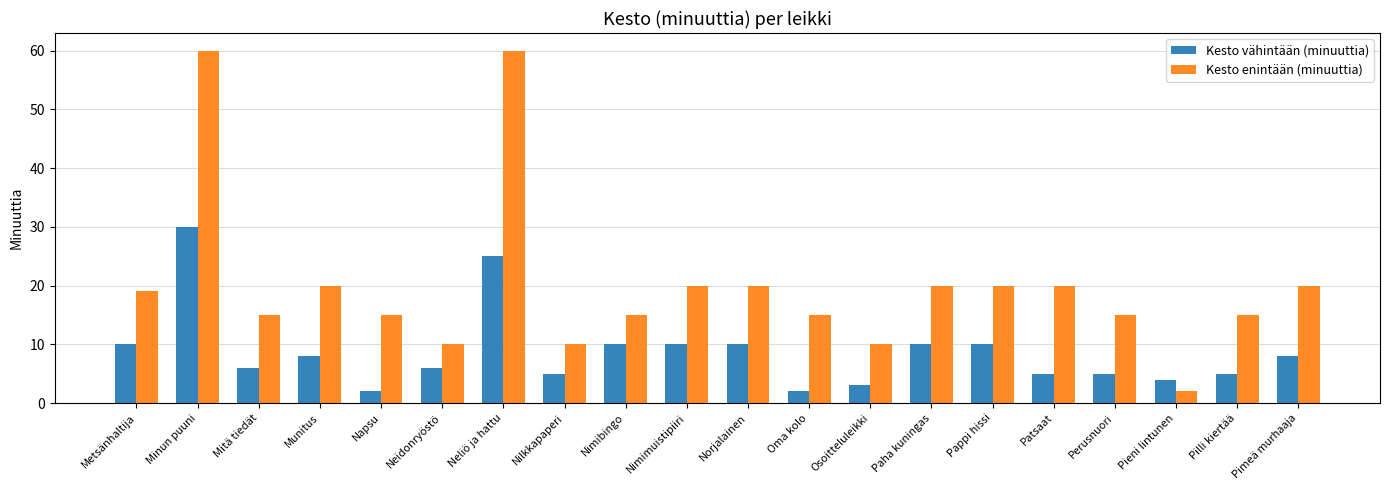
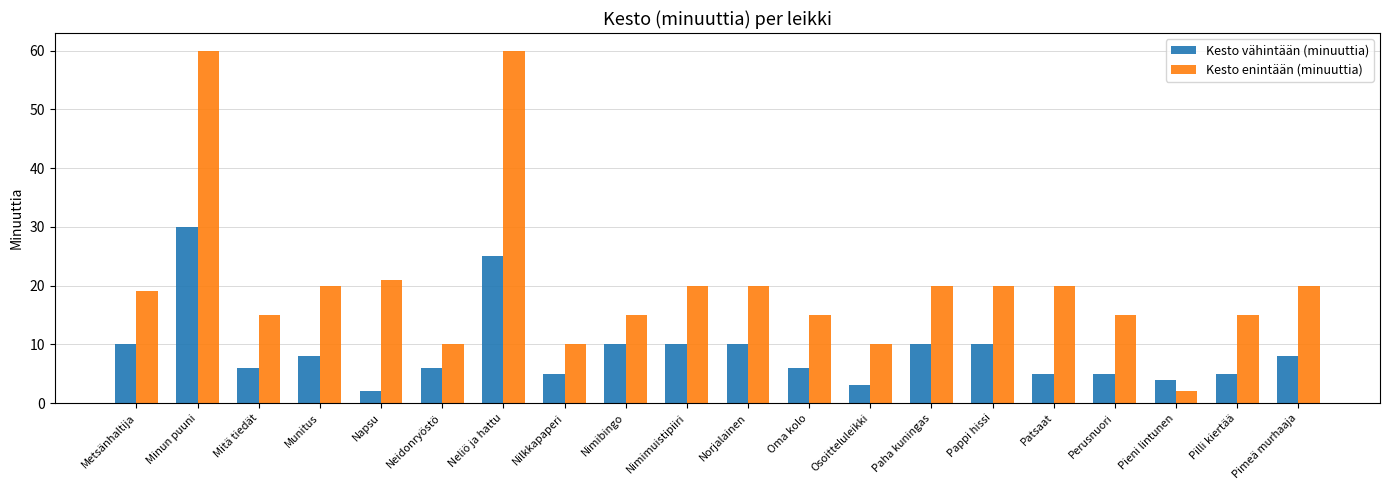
  {
    "Kesto vähintään (minuuttia)": {
      "Metsänhaltija": 10,
      "Minun puuni": 30,
      "Mitä tiedät": 6,
      "Munitus": 8,
      "Napsu": 2,
      "Neidonryöstö": 6,
      "Neliö ja hattu": 25,
      "Nilkkapaperi": 5,
      "Nimibingo": 10,
      "Nimimuistipiiri": 10,
      "Norjalainen": 10,
-     "Oma kolo": 2,
+     "Oma kolo": 6,
      "Osoitteluleikki": 3,
      "Paha kuningas": 10,
      "Pappi hissi": 10,
      "Patsaat": 5,
      "Perusnuori": 5,
      "Pieni lintunen": 4,
      "Pilli kiertää": 5,
      "Pimeä murhaaja": 8
    },
    "Kesto enintään (minuuttia)": {
      "Metsänhaltija": 19,
      "Minun puuni": 60,
      "Mitä tiedät": 15,
      "Munitus": 20,
-     "Napsu": 15,
+     "Napsu": 21,
      "Neidonryöstö": 10,
      "Neliö ja hattu": 60,
      "Nilkkapaperi": 10,
      "Nimibingo": 15,
      "Nimimuistipiiri": 20,
      "Norjalainen": 20,
      "Oma kolo": 15,
      "Osoitteluleikki": 10,
      "Paha kuningas": 20,
      "Pappi hissi": 20,
      "Patsaat": 20,
      "Perusnuori": 15,
      "Pieni lintunen": 2,
      "Pilli kiertää": 15,
      "Pimeä murhaaja": 20
    }
  }
